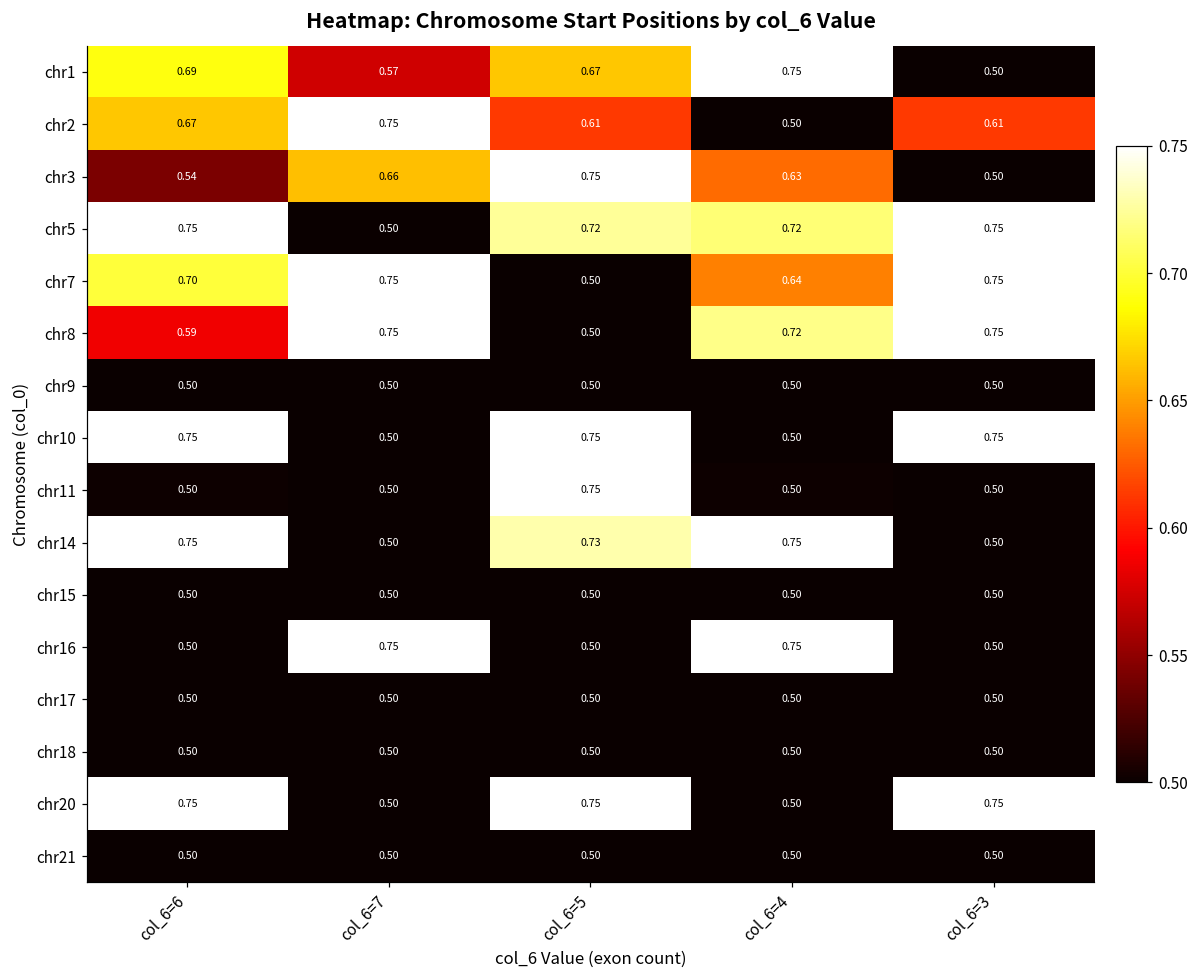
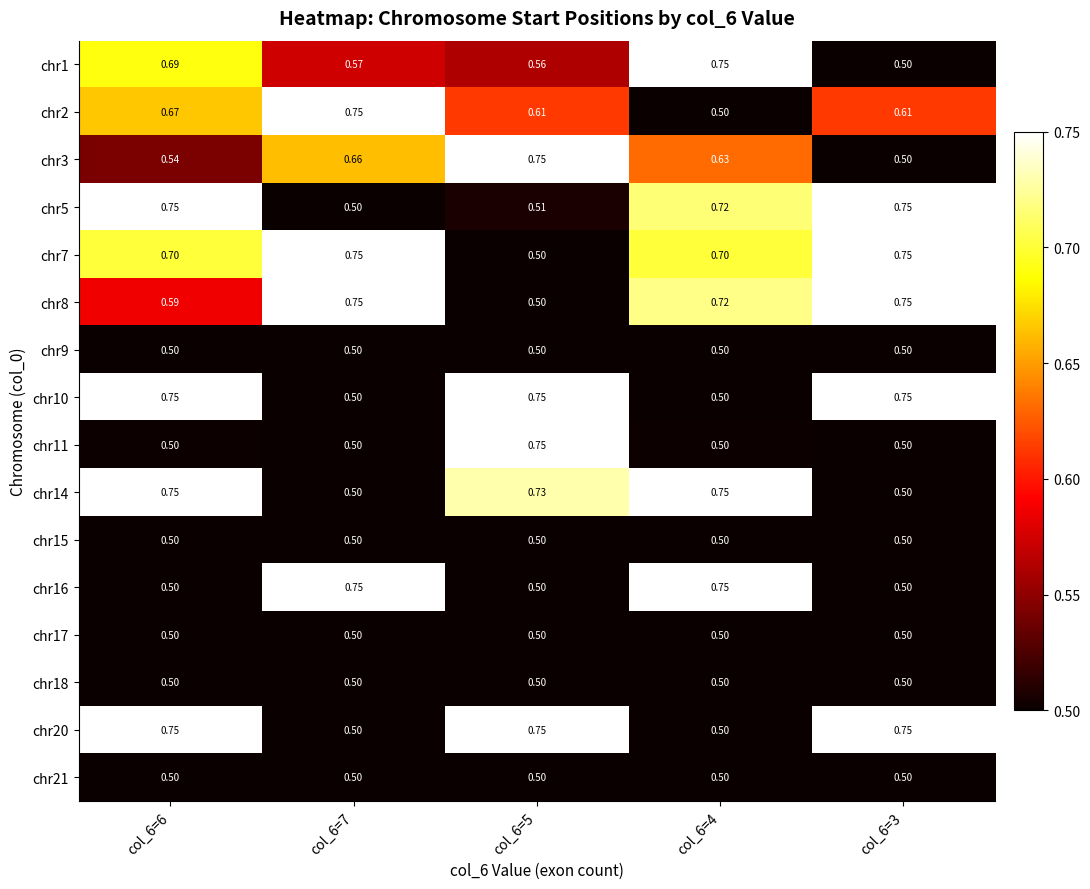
  {
    "chr1": {
      "col_6=6": 0.69,
      "col_6=7": 0.57,
-     "col_6=5": 0.67,
+     "col_6=5": 0.56,
      "col_6=4": 0.75,
      "col_6=3": 0.50
    },
    "chr2": {
      "col_6=6": 0.67,
      "col_6=7": 0.75,
      "col_6=5": 0.61,
      "col_6=4": 0.50,
      "col_6=3": 0.61
    },
    "chr3": {
      "col_6=6": 0.54,
      "col_6=7": 0.66,
      "col_6=5": 0.75,
      "col_6=4": 0.63,
      "col_6=3": 0.50
    },
    "chr5": {
      "col_6=6": 0.75,
      "col_6=7": 0.50,
-     "col_6=5": 0.72,
+     "col_6=5": 0.51,
      "col_6=4": 0.72,
      "col_6=3": 0.75
    },
    "chr7": {
      "col_6=6": 0.70,
      "col_6=7": 0.75,
      "col_6=5": 0.50,
-     "col_6=4": 0.64,
+     "col_6=4": 0.70,
      "col_6=3": 0.75
    },
    "chr8": {
      "col_6=6": 0.59,
      "col_6=7": 0.75,
      "col_6=5": 0.50,
      "col_6=4": 0.72,
      "col_6=3": 0.75
    },
    "chr9": {
      "col_6=6": 0.50,
      "col_6=7": 0.50,
      "col_6=5": 0.50,
      "col_6=4": 0.50,
      "col_6=3": 0.50
    },
    "chr10": {
      "col_6=6": 0.75,
      "col_6=7": 0.50,
      "col_6=5": 0.75,
      "col_6=4": 0.50,
      "col_6=3": 0.75
    },
    "chr11": {
      "col_6=6": 0.50,
      "col_6=7": 0.50,
      "col_6=5": 0.75,
      "col_6=4": 0.50,
      "col_6=3": 0.50
    },
    "chr14": {
      "col_6=6": 0.75,
      "col_6=7": 0.50,
      "col_6=5": 0.73,
      "col_6=4": 0.75,
      "col_6=3": 0.50
    },
    "chr15": {
      "col_6=6": 0.50,
      "col_6=7": 0.50,
      "col_6=5": 0.50,
      "col_6=4": 0.50,
      "col_6=3": 0.50
    },
    "chr16": {
      "col_6=6": 0.50,
      "col_6=7": 0.75,
      "col_6=5": 0.50,
      "col_6=4": 0.75,
      "col_6=3": 0.50
    },
    "chr17": {
      "col_6=6": 0.50,
      "col_6=7": 0.50,
      "col_6=5": 0.50,
      "col_6=4": 0.50,
      "col_6=3": 0.50
    },
    "chr18": {
      "col_6=6": 0.50,
      "col_6=7": 0.50,
      "col_6=5": 0.50,
      "col_6=4": 0.50,
      "col_6=3": 0.50
    },
    "chr20": {
      "col_6=6": 0.75,
      "col_6=7": 0.50,
      "col_6=5": 0.75,
      "col_6=4": 0.50,
      "col_6=3": 0.75
    },
    "chr21": {
      "col_6=6": 0.50,
      "col_6=7": 0.50,
      "col_6=5": 0.50,
      "col_6=4": 0.50,
      "col_6=3": 0.50
    }
  }
